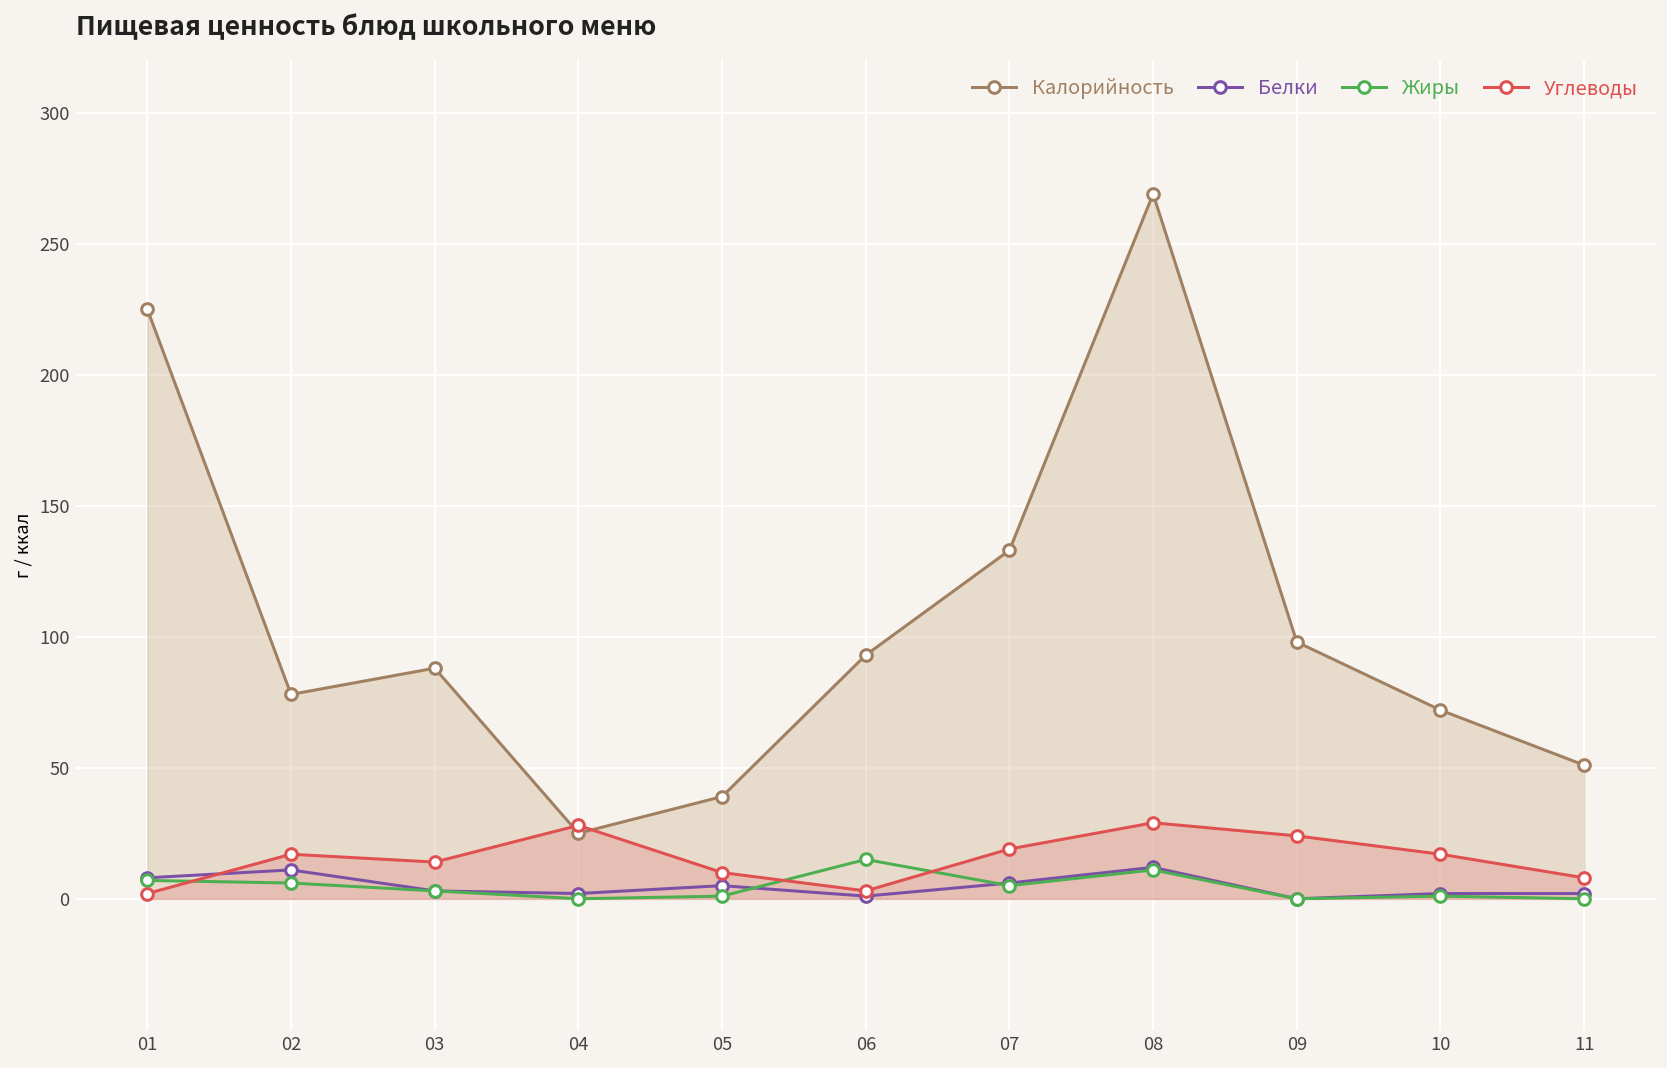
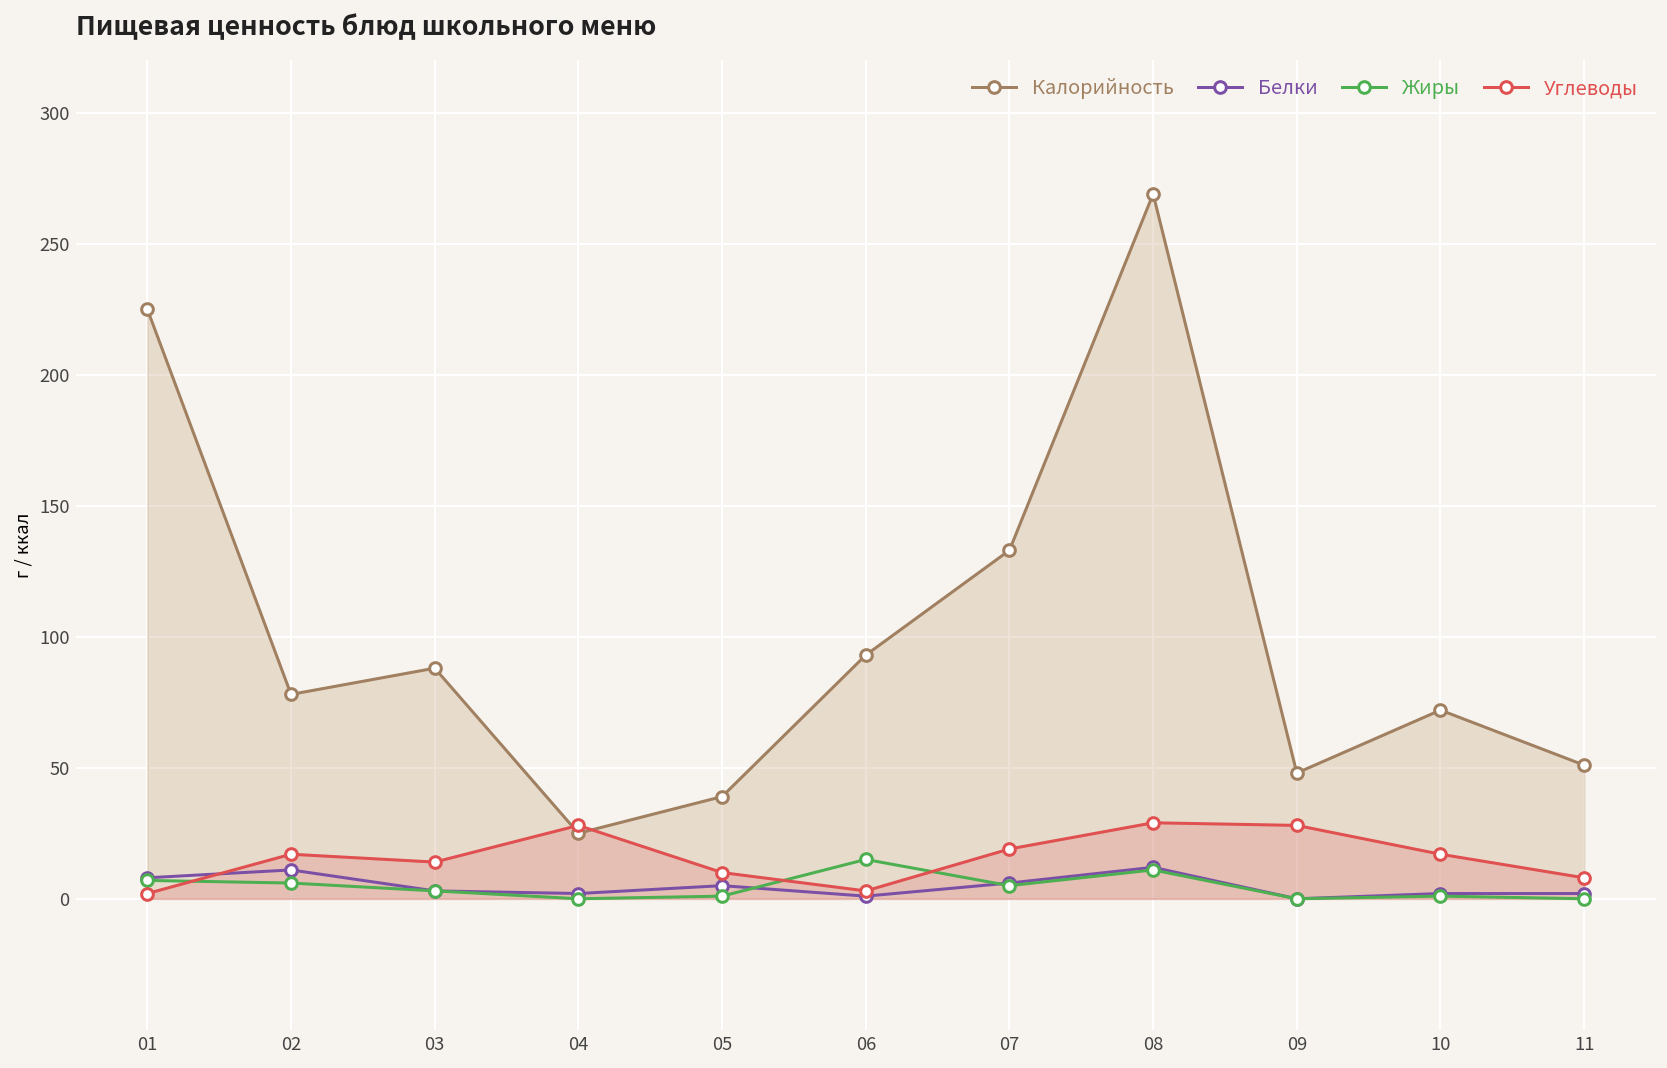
  {
    "Калорийность": {
      "01": 225,
      "02": 78,
      "03": 88,
      "04": 25,
      "05": 39,
      "06": 93,
      "07": 133,
      "08": 269,
-     "09": 98,
+     "09": 48,
      "10": 72,
      "11": 51
    },
    "Белки": {
      "02": 11,
      "04": 2,
      "05": 5,
      "06": 1,
      "11": 2
    },
    "Жиры": {
      "02": 6,
      "04": 0,
      "05": 1,
      "06": 15,
      "11": 0
    },
    "Углеводы": {
      "01": 2,
      "02": 17,
      "03": 14,
      "04": 28,
      "05": 10,
      "06": 3,
      "07": 19,
      "08": 29,
-     "09": 24,
+     "09": 28,
      "10": 17,
      "11": 8
    }
  }
